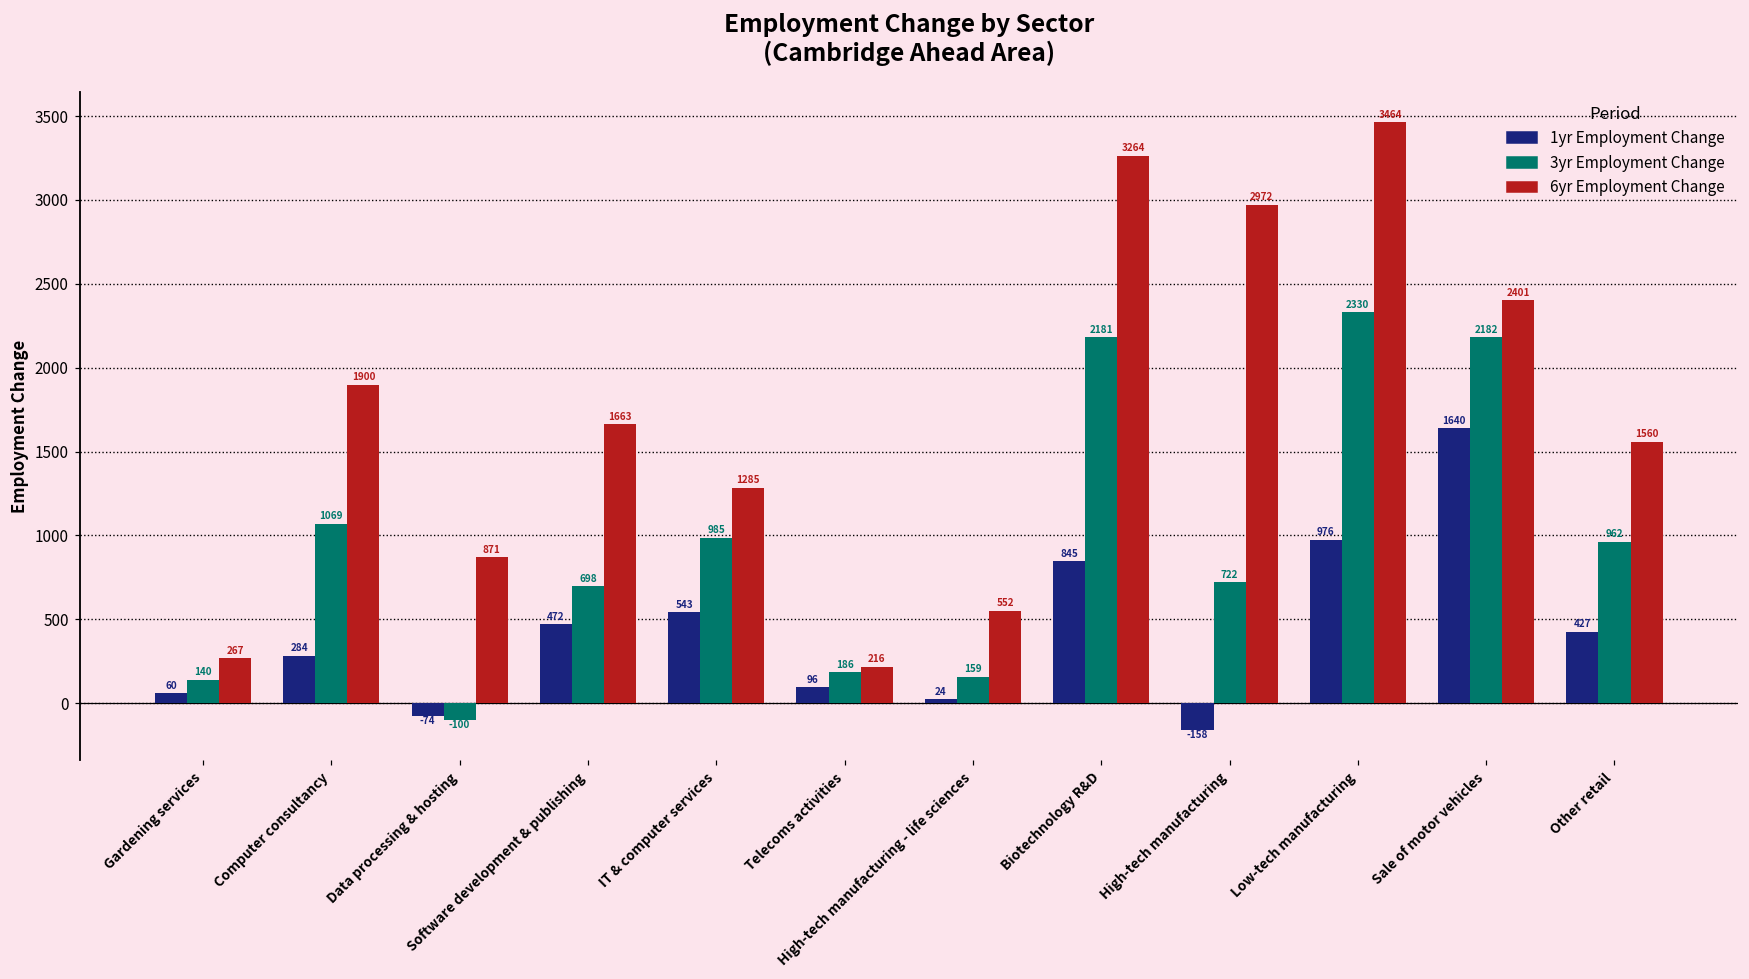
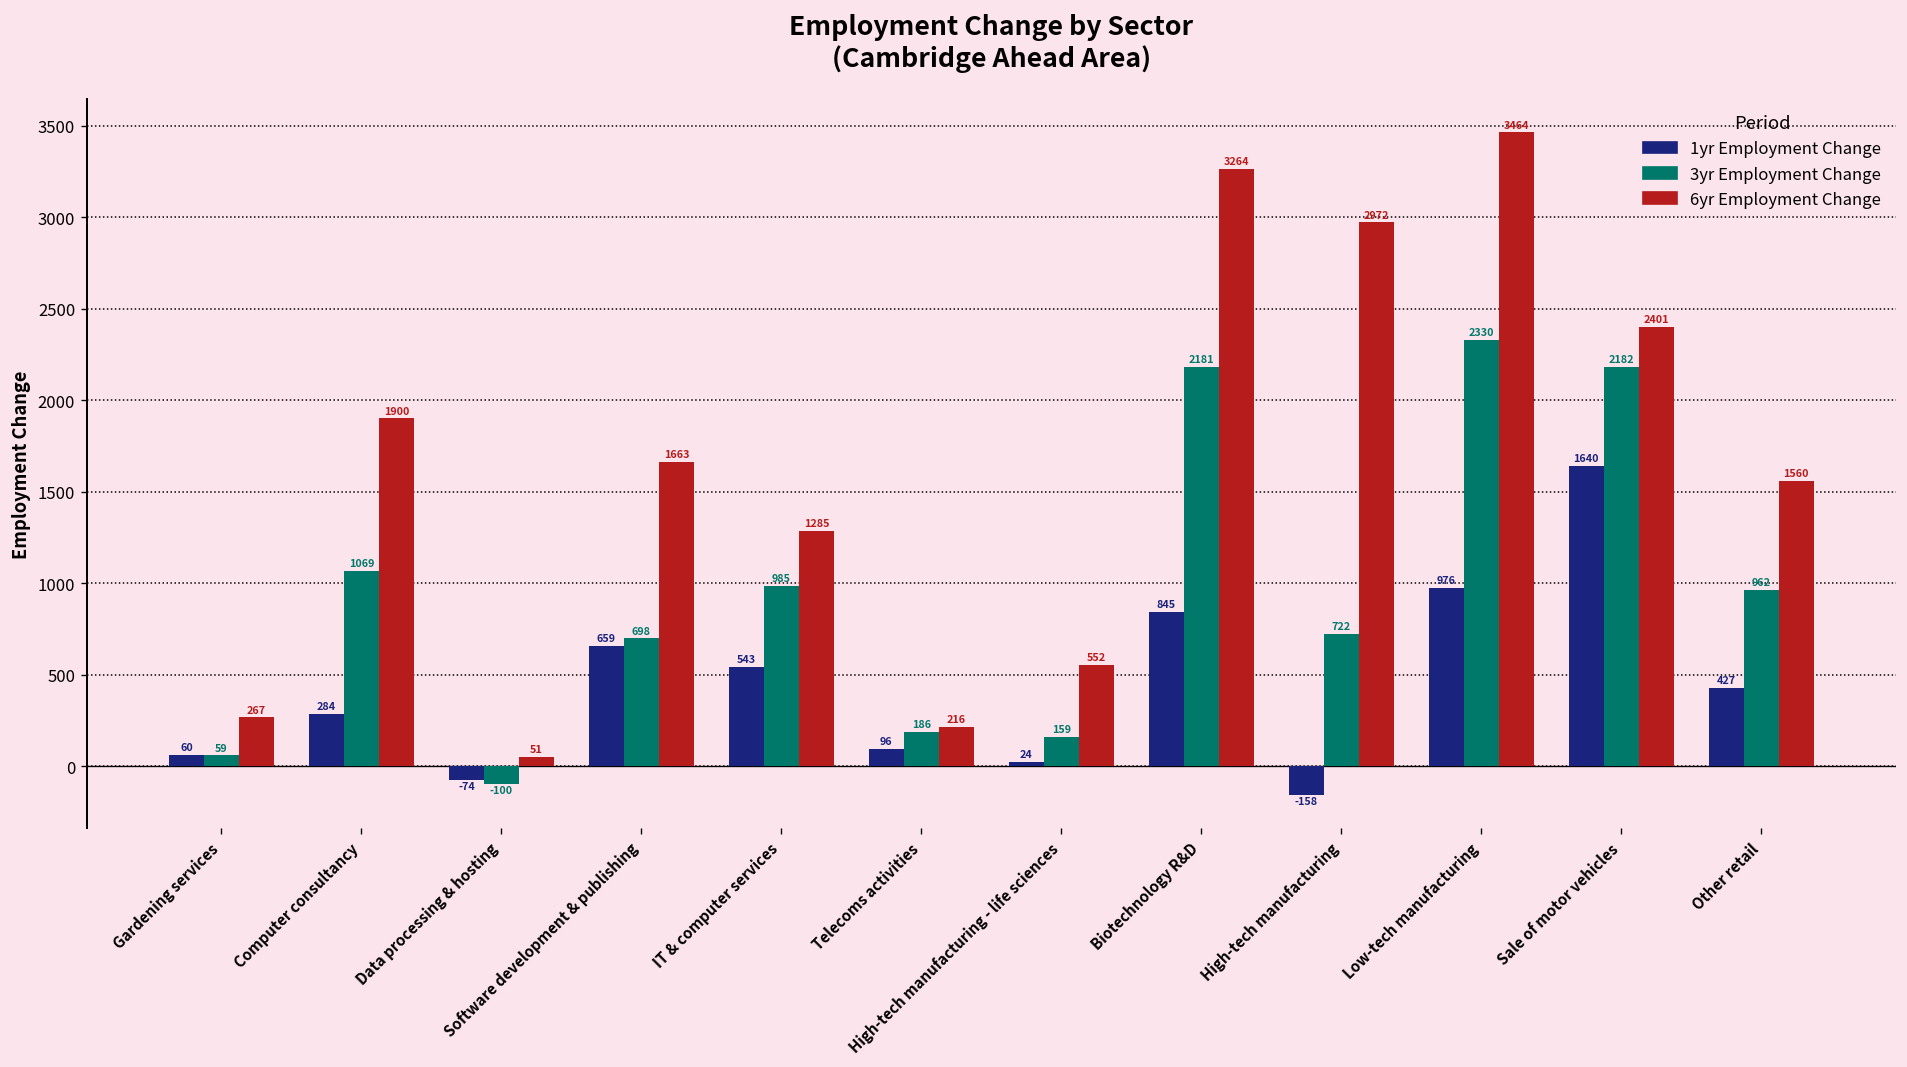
  {
    "1yr Employment Change": {
      "Gardening services": 60,
      "Computer consultancy": 284,
      "Data processing & hosting": -74,
-     "Software development & publishing": 472,
+     "Software development & publishing": 659,
      "IT & computer services": 543,
      "Telecoms activities": 96,
      "High-tech manufacturing - life sciences": 24,
      "Biotechnology R&D": 845,
      "High-tech manufacturing": -158,
      "Low-tech manufacturing": 976,
      "Sale of motor vehicles": 1640,
      "Other retail": 427
    },
    "3yr Employment Change": {
-     "Gardening services": 140,
+     "Gardening services": 59,
      "Computer consultancy": 1069,
      "Data processing & hosting": -100,
      "Software development & publishing": 698,
      "IT & computer services": 985,
      "Telecoms activities": 186,
      "High-tech manufacturing - life sciences": 159,
      "Biotechnology R&D": 2181,
      "High-tech manufacturing": 722,
      "Low-tech manufacturing": 2330,
      "Sale of motor vehicles": 2182,
      "Other retail": 962
    },
    "6yr Employment Change": {
      "Gardening services": 267,
      "Computer consultancy": 1900,
-     "Data processing & hosting": 871,
+     "Data processing & hosting": 51,
      "Software development & publishing": 1663,
      "IT & computer services": 1285,
      "Telecoms activities": 216,
      "High-tech manufacturing - life sciences": 552,
      "Biotechnology R&D": 3264,
      "High-tech manufacturing": 2972,
      "Low-tech manufacturing": 3464,
      "Sale of motor vehicles": 2401,
      "Other retail": 1560
    }
  }
